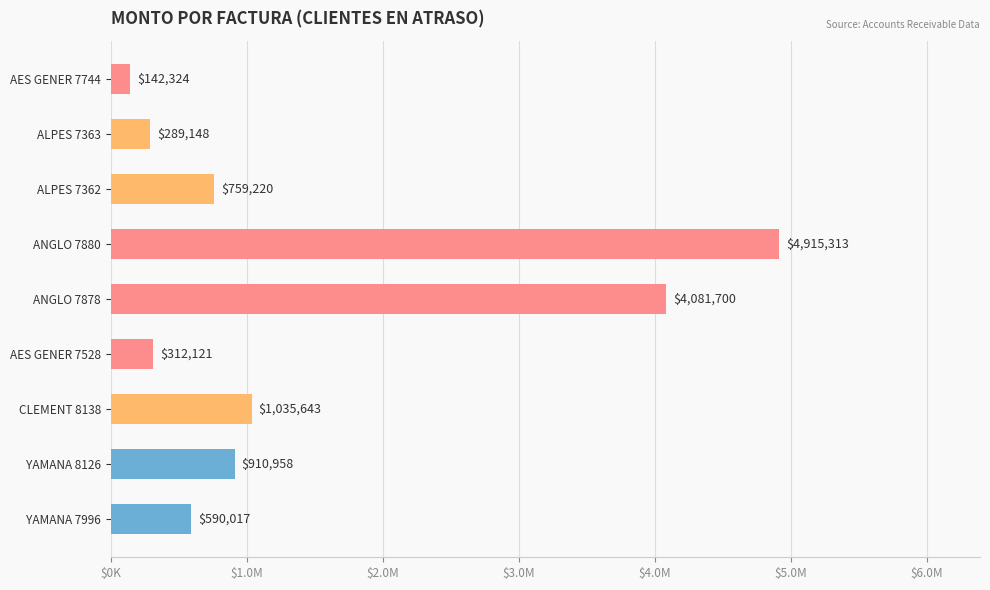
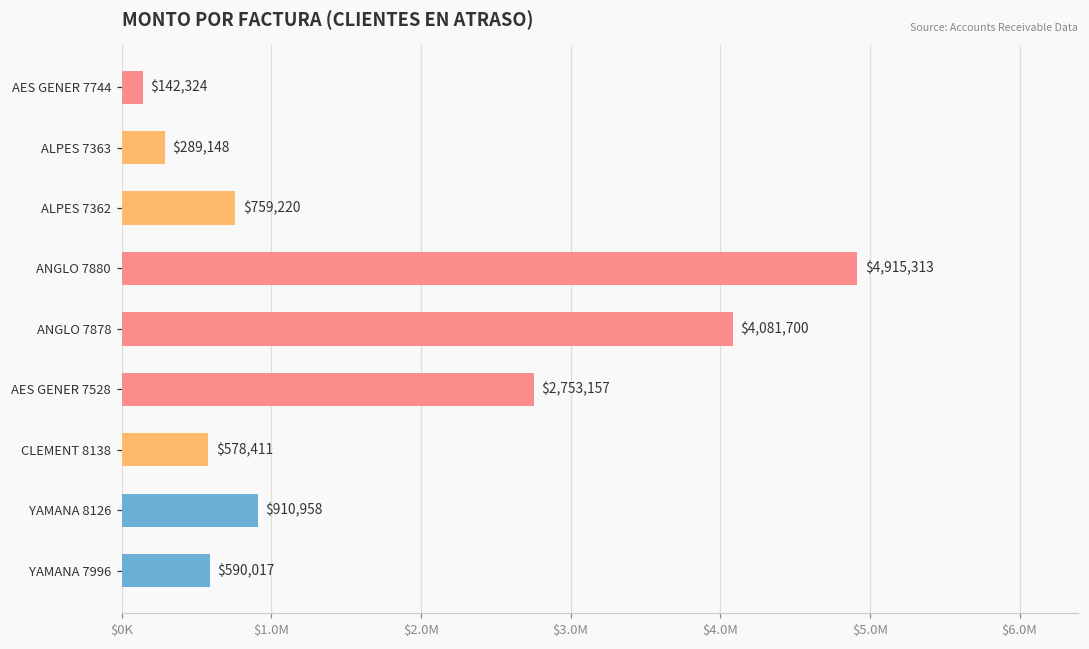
  {
    "AES GENER 7744": "$142,324",
    "ALPES 7363": "$289,148",
    "ALPES 7362": "$759,220",
    "ANGLO 7880": "$4,915,313",
    "ANGLO 7878": "$4,081,700",
-   "AES GENER 7528": "$312,121",
-   "CLEMENT 8138": "$1,035,643",
+   "AES GENER 7528": "$2,753,157",
+   "CLEMENT 8138": "$578,411",
    "YAMANA 8126": "$910,958",
    "YAMANA 7996": "$590,017"
  }
